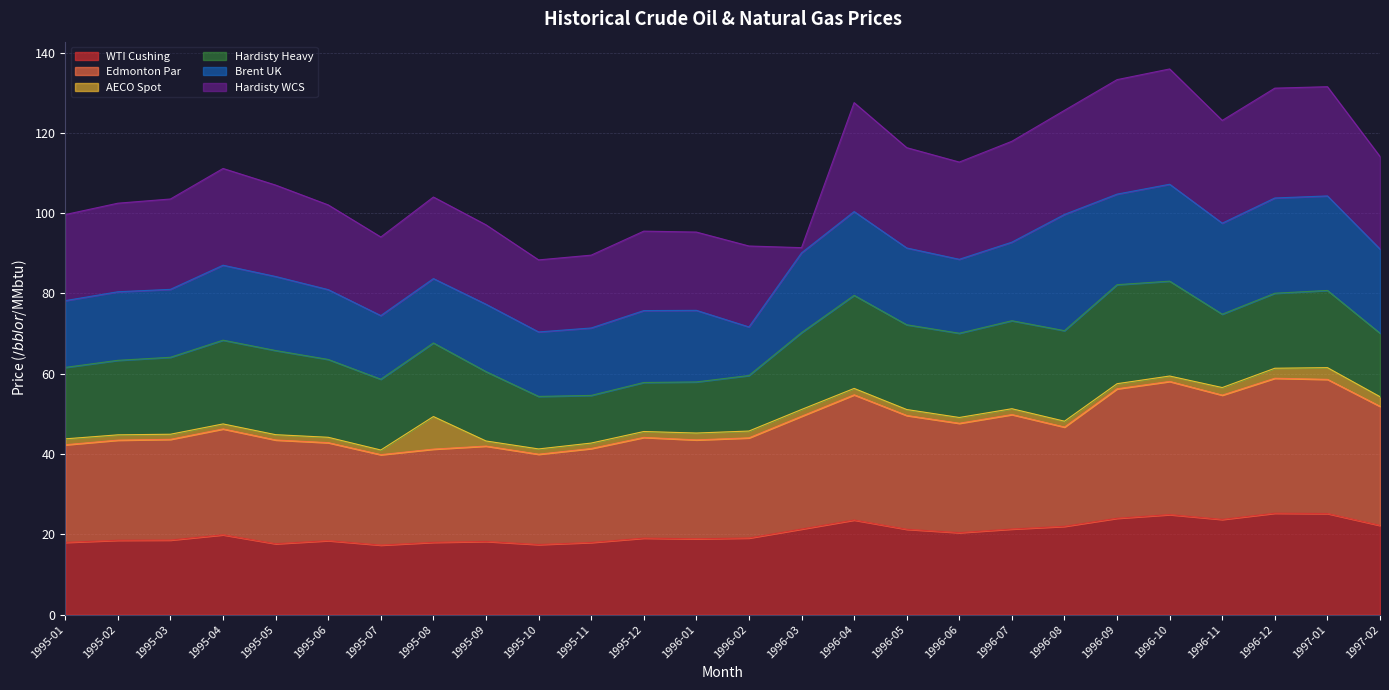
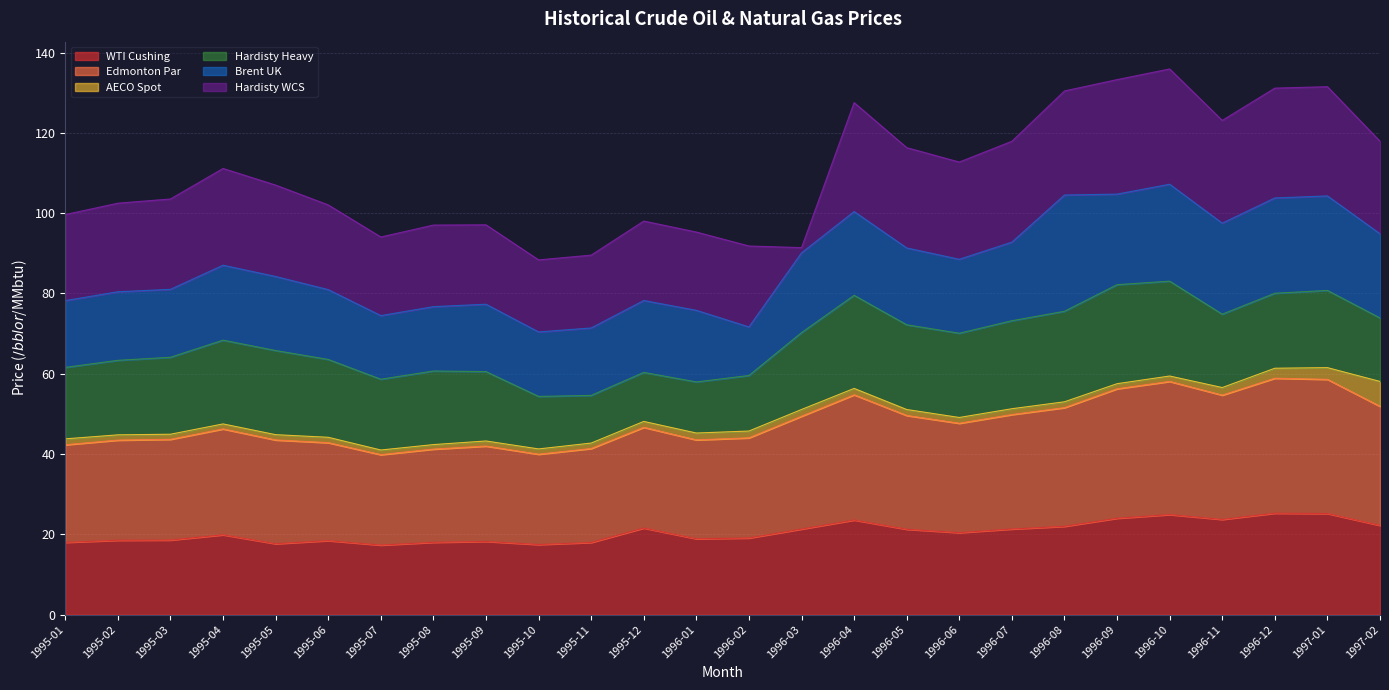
  {
    "WTI Cushing": {
      "1995-01": 18,
      "1995-02": 19,
      "1995-03": 19,
      "1995-04": 20,
      "1995-05": 18,
      "1995-06": 18,
      "1995-07": 17,
      "1995-08": 18,
      "1995-09": 18,
      "1995-10": 17,
      "1995-11": 18,
-     "1995-12": 19,
+     "1995-12": 22,
      "1996-01": 19,
      "1996-02": 19,
      "1996-03": 21,
      "1996-04": 24,
      "1996-05": 21,
      "1996-06": 20,
      "1996-07": 21,
      "1996-08": 22,
      "1996-09": 24,
      "1996-10": 25,
      "1996-11": 24,
      "1996-12": 25,
      "1997-01": 25,
      "1997-02": 22
    },
    "Edmonton Par": {
      "1995-01": 24,
      "1995-02": 25,
      "1995-03": 25,
      "1995-04": 26,
      "1995-05": 26,
      "1995-06": 24,
      "1995-07": 23,
      "1995-08": 23,
      "1995-09": 24,
      "1995-10": 22,
      "1995-11": 23,
      "1995-12": 25,
      "1996-01": 25,
      "1996-02": 25,
      "1996-03": 28,
      "1996-04": 31,
      "1996-05": 28,
      "1996-06": 27,
      "1996-07": 29,
-     "1996-08": 25,
+     "1996-08": 30,
      "1996-09": 32,
      "1996-10": 33,
      "1996-11": 31,
      "1996-12": 34,
      "1997-01": 33,
      "1997-02": 30
    },
    "AECO Spot": {
      "1995-01": 1,
      "1995-02": 1,
      "1995-03": 1,
      "1995-04": 1,
      "1995-05": 1,
      "1995-06": 1,
      "1995-07": 1,
-     "1995-08": 8,
+     "1995-08": 1,
      "1995-09": 1,
      "1995-10": 1,
      "1995-11": 1,
      "1995-12": 1,
      "1996-01": 2,
      "1996-02": 2,
      "1996-03": 2,
      "1996-04": 2,
      "1996-05": 1,
      "1996-06": 1,
      "1996-07": 1,
      "1996-08": 1,
      "1996-09": 1,
      "1996-10": 1,
      "1996-11": 2,
      "1996-12": 2,
      "1997-01": 3,
-     "1997-02": 2
+     "1997-02": 6
    },
    "Hardisty Heavy": {
      "1995-01": 18,
      "1995-02": 19,
      "1995-03": 19,
      "1995-04": 21,
      "1995-05": 21,
      "1995-06": 19,
      "1995-07": 18,
      "1995-08": 18,
      "1995-09": 17,
      "1995-10": 13,
      "1995-11": 12,
      "1995-12": 12,
      "1996-01": 13,
      "1996-02": 14,
      "1996-03": 19,
      "1996-04": 23,
      "1996-05": 21,
      "1996-06": 21,
      "1996-07": 22,
      "1996-08": 23,
      "1996-09": 25,
      "1996-10": 24,
      "1996-11": 18,
      "1996-12": 19,
      "1997-01": 19,
      "1997-02": 16
    },
    "Brent UK": {
      "1995-01": 17,
      "1995-02": 17,
      "1995-03": 17,
      "1995-04": 19,
      "1995-05": 18,
      "1995-06": 17,
      "1995-07": 16,
      "1995-08": 16,
      "1995-09": 17,
      "1995-10": 16,
      "1995-11": 17,
      "1995-12": 18,
      "1996-01": 18,
      "1996-02": 12,
      "1996-03": 20,
      "1996-04": 21,
      "1996-05": 19,
      "1996-06": 18,
      "1996-07": 20,
      "1996-08": 29,
      "1996-09": 23,
      "1996-10": 24,
      "1996-11": 23,
      "1996-12": 24,
      "1997-01": 24,
      "1997-02": 21
    },
    "Hardisty WCS": {
      "1995-01": 21,
      "1995-02": 22,
      "1995-03": 23,
      "1995-04": 24,
      "1995-05": 23,
      "1995-06": 21,
      "1995-07": 20,
      "1995-08": 20,
      "1995-09": 20,
      "1995-10": 18,
      "1995-11": 18,
      "1995-12": 20,
      "1996-01": 20,
      "1996-02": 20,
      "1996-03": 1,
      "1996-04": 27,
      "1996-05": 25,
      "1996-06": 24,
      "1996-07": 25,
      "1996-08": 26,
      "1996-09": 29,
      "1996-10": 29,
      "1996-11": 26,
      "1996-12": 27,
      "1997-01": 27,
      "1997-02": 23
    }
  }
